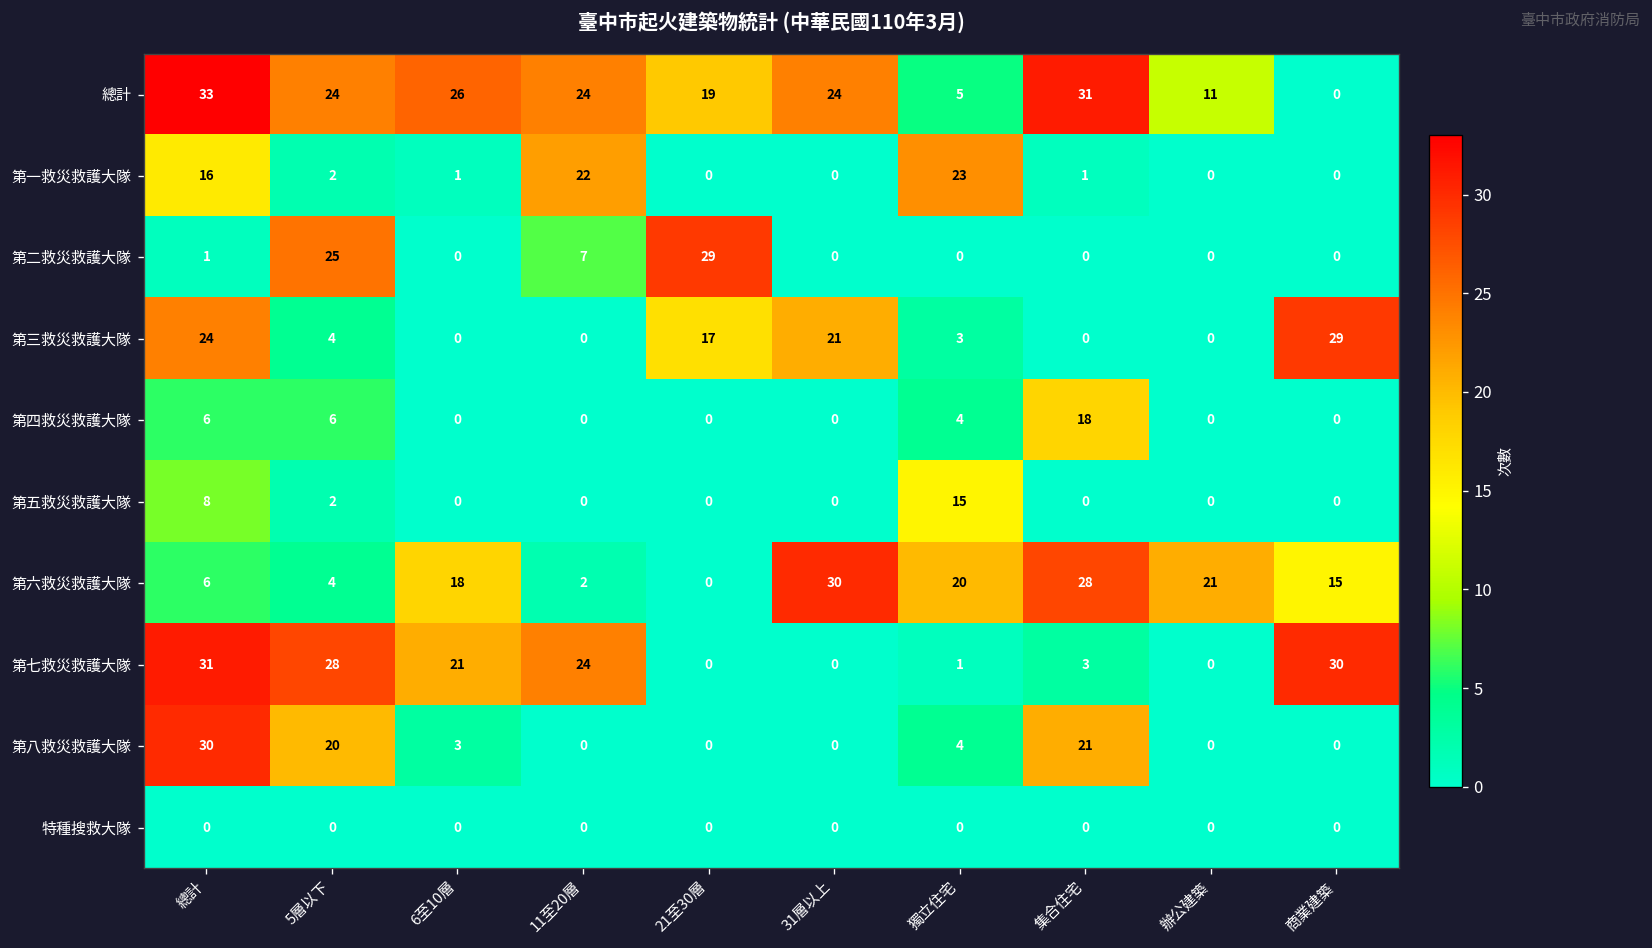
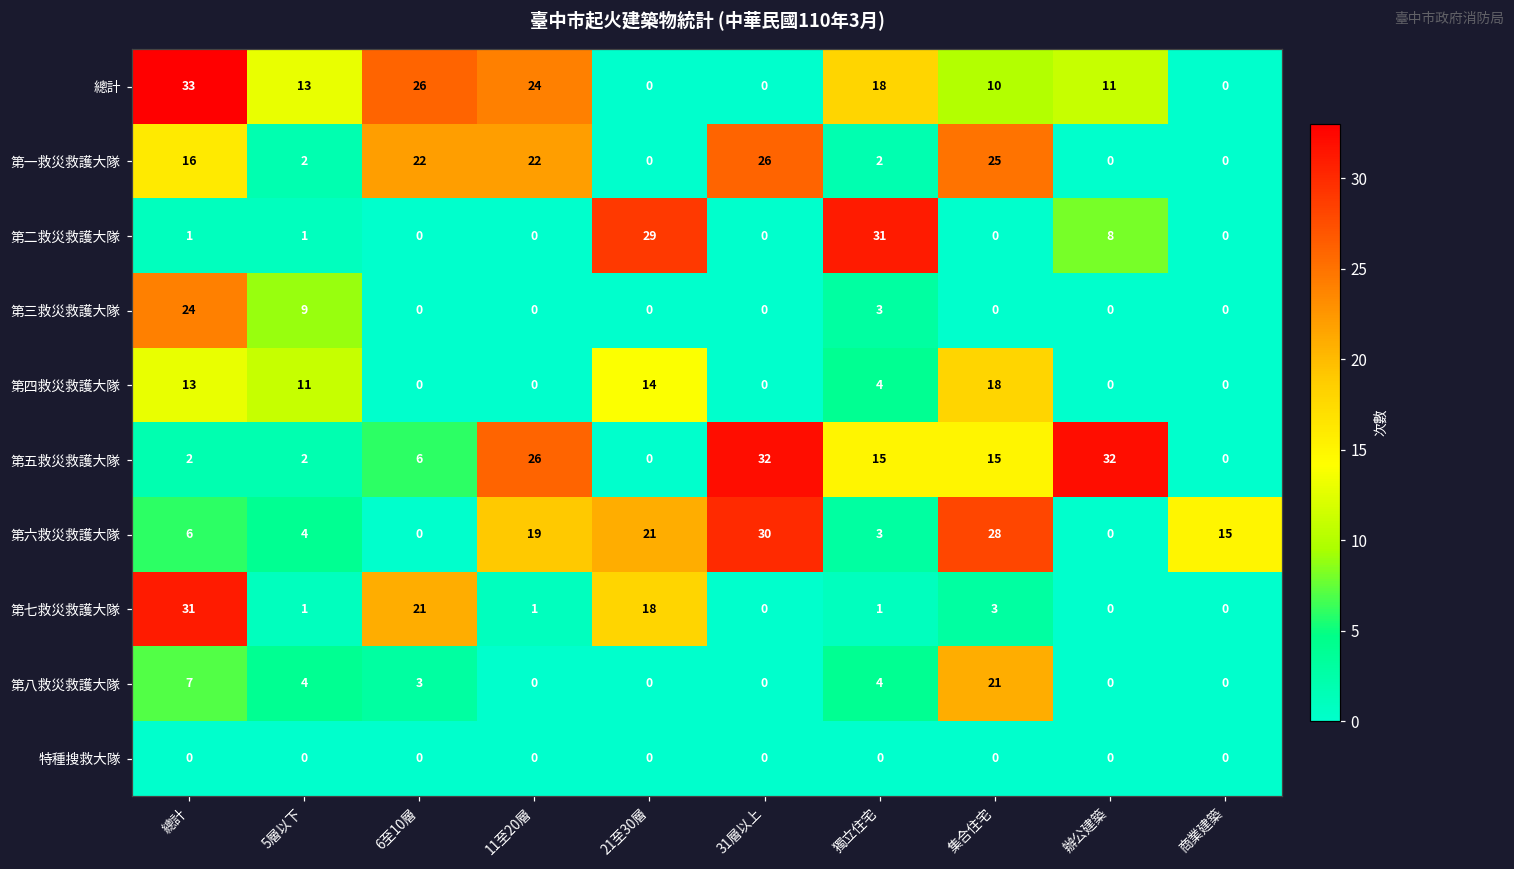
  {
    "總計": {
      "總計": 33,
-     "5層以下": 24,
+     "5層以下": 13,
      "6至10層": 26,
      "11至20層": 24,
-     "21至30層": 19,
-     "31層以上": 24,
-     "獨立住宅": 5,
-     "集合住宅": 31,
+     "21至30層": 0,
+     "31層以上": 0,
+     "獨立住宅": 18,
+     "集合住宅": 10,
      "辦公建築": 11,
      "商業建築": 0
    },
    "第一救災救護大隊": {
      "總計": 16,
      "5層以下": 2,
-     "6至10層": 1,
+     "6至10層": 22,
      "11至20層": 22,
      "21至30層": 0,
-     "31層以上": 0,
-     "獨立住宅": 23,
-     "集合住宅": 1,
+     "31層以上": 26,
+     "獨立住宅": 2,
+     "集合住宅": 25,
      "辦公建築": 0,
      "商業建築": 0
    },
    "第二救災救護大隊": {
      "總計": 1,
-     "5層以下": 25,
+     "5層以下": 1,
      "6至10層": 0,
-     "11至20層": 7,
+     "11至20層": 0,
      "21至30層": 29,
      "31層以上": 0,
-     "獨立住宅": 0,
+     "獨立住宅": 31,
      "集合住宅": 0,
-     "辦公建築": 0,
+     "辦公建築": 8,
      "商業建築": 0
    },
    "第三救災救護大隊": {
      "總計": 24,
-     "5層以下": 4,
+     "5層以下": 9,
      "6至10層": 0,
      "11至20層": 0,
-     "21至30層": 17,
-     "31層以上": 21,
+     "21至30層": 0,
+     "31層以上": 0,
      "獨立住宅": 3,
      "集合住宅": 0,
      "辦公建築": 0,
-     "商業建築": 29
+     "商業建築": 0
    },
    "第四救災救護大隊": {
-     "總計": 6,
-     "5層以下": 6,
+     "總計": 13,
+     "5層以下": 11,
      "6至10層": 0,
      "11至20層": 0,
-     "21至30層": 0,
+     "21至30層": 14,
      "31層以上": 0,
      "獨立住宅": 4,
      "集合住宅": 18,
      "辦公建築": 0,
      "商業建築": 0
    },
    "第五救災救護大隊": {
-     "總計": 8,
+     "總計": 2,
      "5層以下": 2,
-     "6至10層": 0,
-     "11至20層": 0,
+     "6至10層": 6,
+     "11至20層": 26,
      "21至30層": 0,
-     "31層以上": 0,
+     "31層以上": 32,
      "獨立住宅": 15,
-     "集合住宅": 0,
-     "辦公建築": 0,
+     "集合住宅": 15,
+     "辦公建築": 32,
      "商業建築": 0
    },
    "第六救災救護大隊": {
      "總計": 6,
      "5層以下": 4,
-     "6至10層": 18,
-     "11至20層": 2,
-     "21至30層": 0,
+     "6至10層": 0,
+     "11至20層": 19,
+     "21至30層": 21,
      "31層以上": 30,
-     "獨立住宅": 20,
+     "獨立住宅": 3,
      "集合住宅": 28,
-     "辦公建築": 21,
+     "辦公建築": 0,
      "商業建築": 15
    },
    "第七救災救護大隊": {
      "總計": 31,
-     "5層以下": 28,
+     "5層以下": 1,
      "6至10層": 21,
-     "11至20層": 24,
-     "21至30層": 0,
+     "11至20層": 1,
+     "21至30層": 18,
      "31層以上": 0,
      "獨立住宅": 1,
      "集合住宅": 3,
      "辦公建築": 0,
-     "商業建築": 30
+     "商業建築": 0
    },
    "第八救災救護大隊": {
-     "總計": 30,
-     "5層以下": 20,
+     "總計": 7,
+     "5層以下": 4,
      "6至10層": 3,
      "11至20層": 0,
      "21至30層": 0,
      "31層以上": 0,
      "獨立住宅": 4,
      "集合住宅": 21,
      "辦公建築": 0,
      "商業建築": 0
    },
    "特種搜救大隊": {
      "總計": 0,
      "5層以下": 0,
      "6至10層": 0,
      "11至20層": 0,
      "21至30層": 0,
      "31層以上": 0,
      "獨立住宅": 0,
      "集合住宅": 0,
      "辦公建築": 0,
      "商業建築": 0
    }
  }
